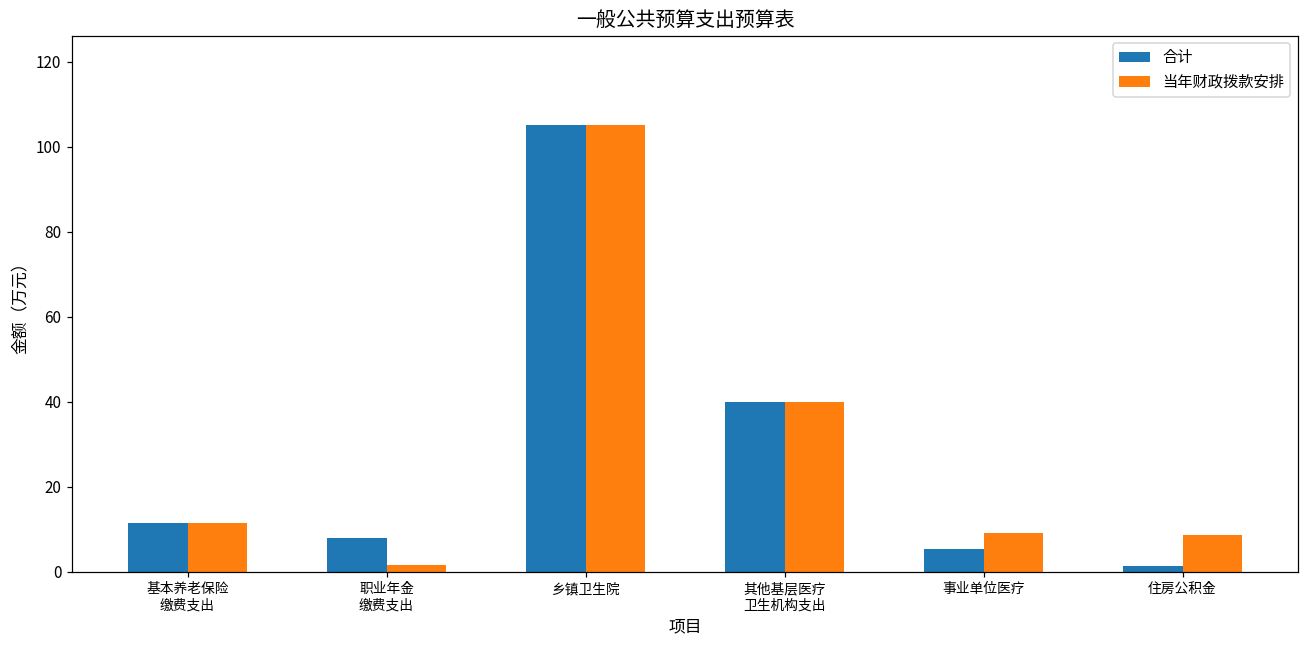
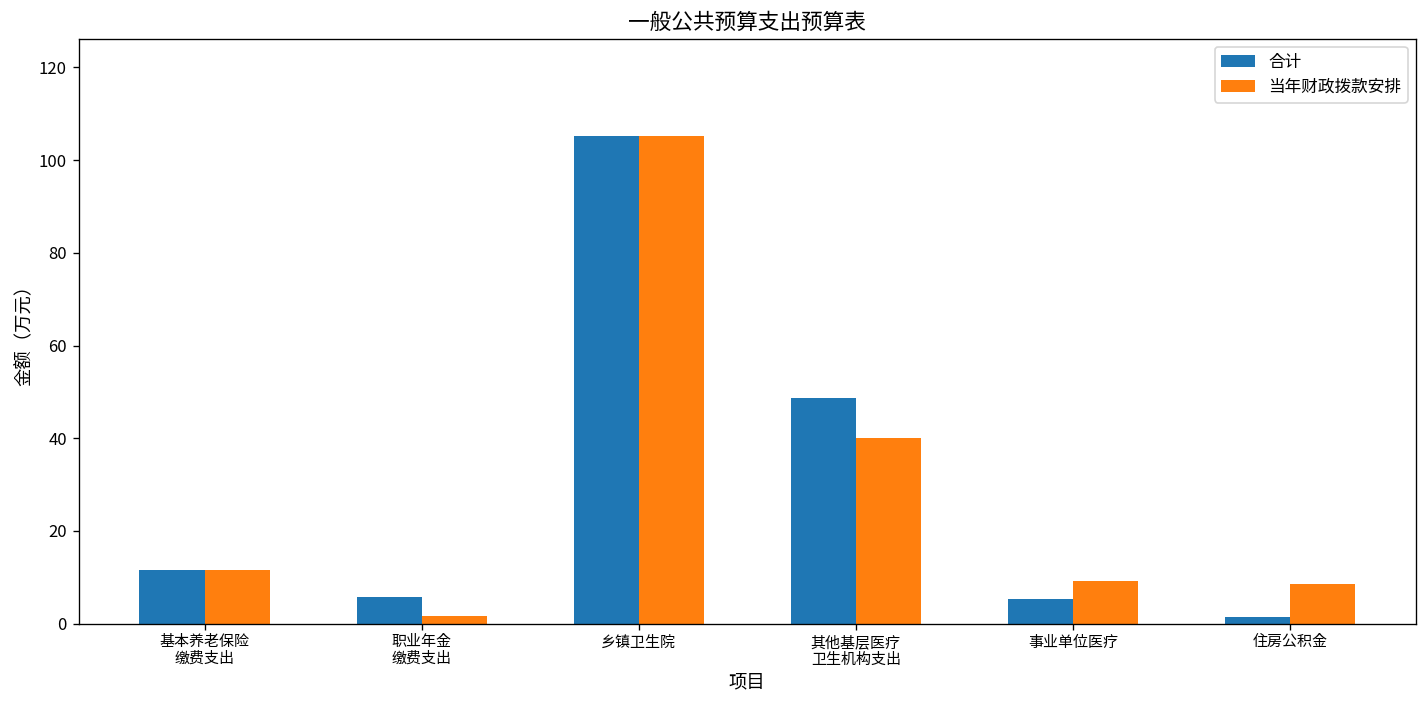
  {
    "合计": {
      "基本养老保险 缴费支出": 12,
-     "职业年金 缴费支出": 8,
+     "职业年金 缴费支出": 6,
      "乡镇卫生院": 105,
-     "其他基层医疗 卫生机构支出": 40,
+     "其他基层医疗 卫生机构支出": 49,
      "事业单位医疗": 5,
      "住房公积金": 1
    },
    "当年财政拨款安排": {
      "基本养老保险 缴费支出": 12,
      "职业年金 缴费支出": 2,
      "乡镇卫生院": 105,
      "其他基层医疗 卫生机构支出": 40,
      "事业单位医疗": 9,
      "住房公积金": 9
    }
  }
